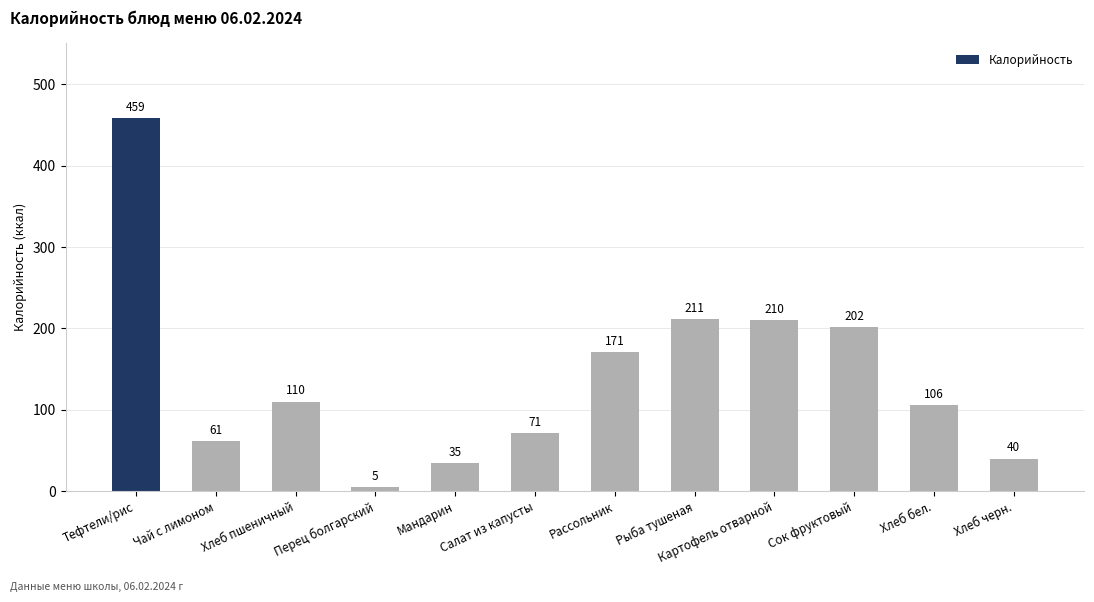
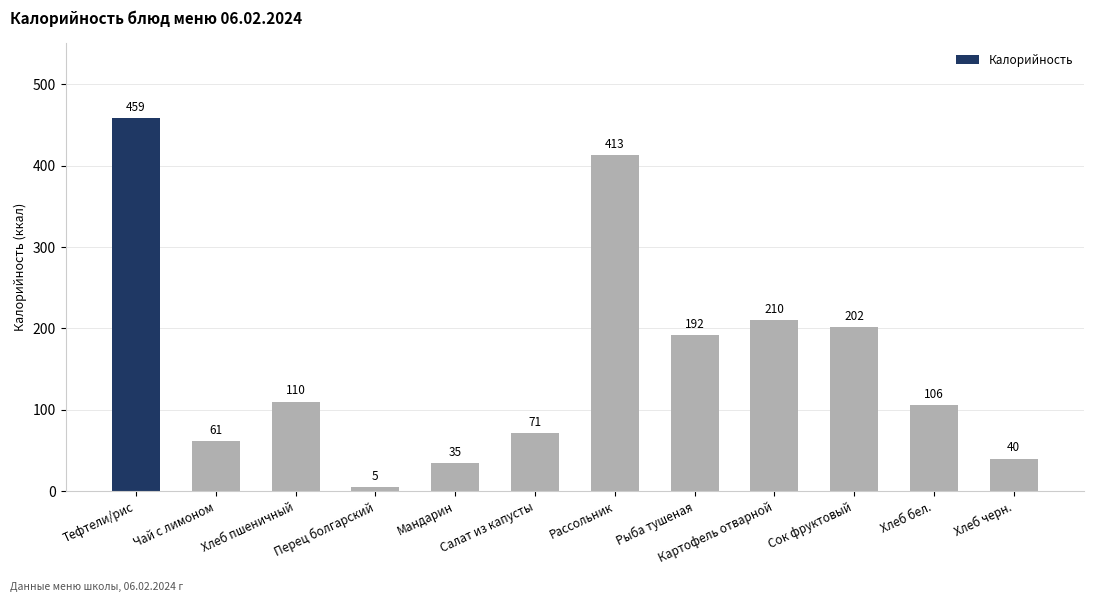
  {
    "Тефтели/рис": 459,
    "Чай с лимоном": 61,
    "Хлеб пшеничный": 110,
    "Перец болгарский": 5,
    "Мандарин": 35,
    "Салат из капусты": 71,
-   "Рассольник": 171,
-   "Рыба тушеная": 211,
+   "Рассольник": 413,
+   "Рыба тушеная": 192,
    "Картофель отварной": 210,
    "Сок фруктовый": 202,
    "Хлеб бел.": 106,
    "Хлеб черн.": 40
  }
